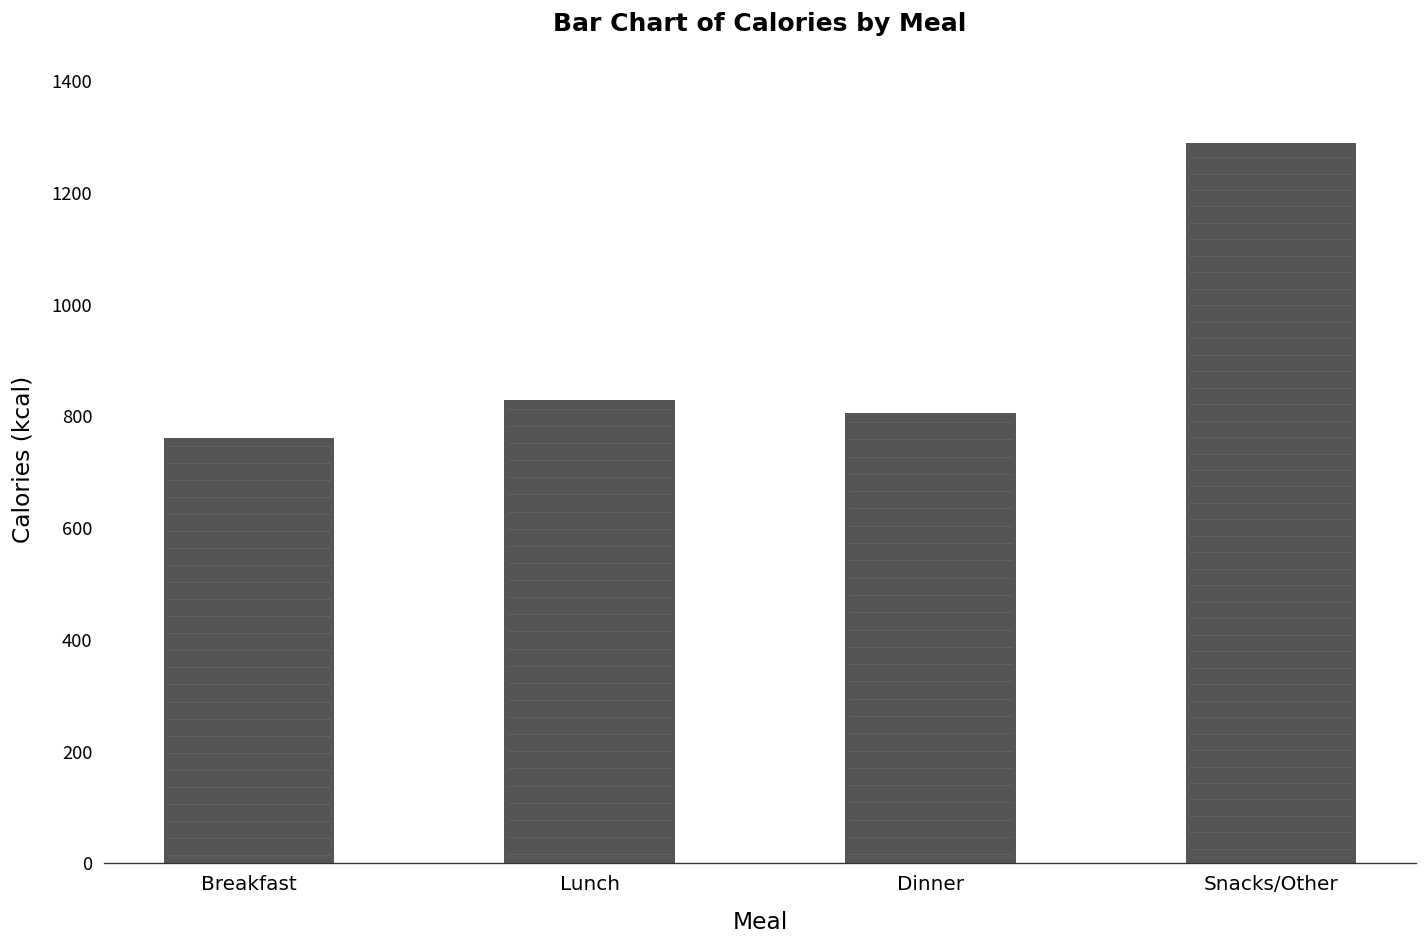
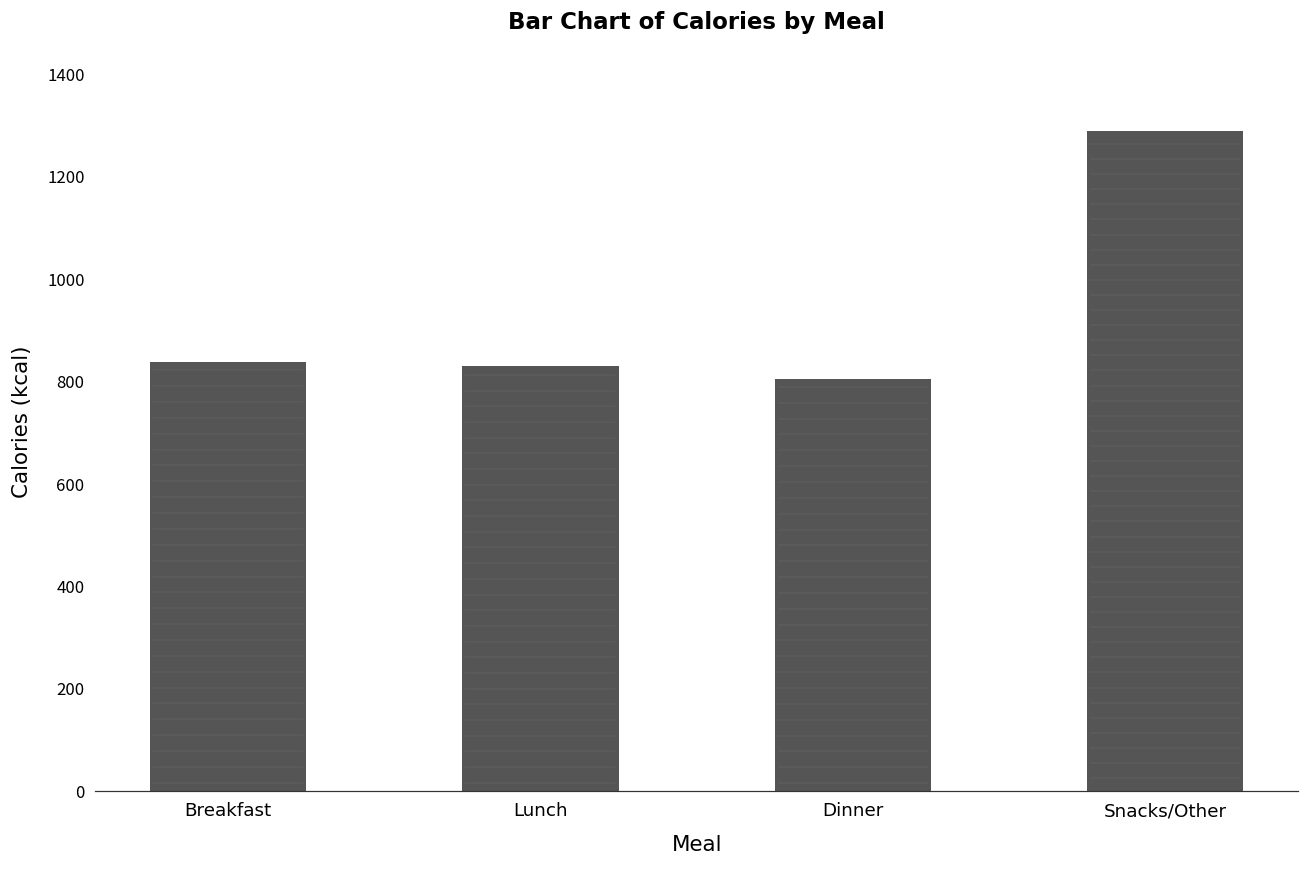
  {
-   "Breakfast": 760,
+   "Breakfast": 840,
    "Lunch": 830,
    "Dinner": 810,
    "Snacks/Other": 1290
  }
